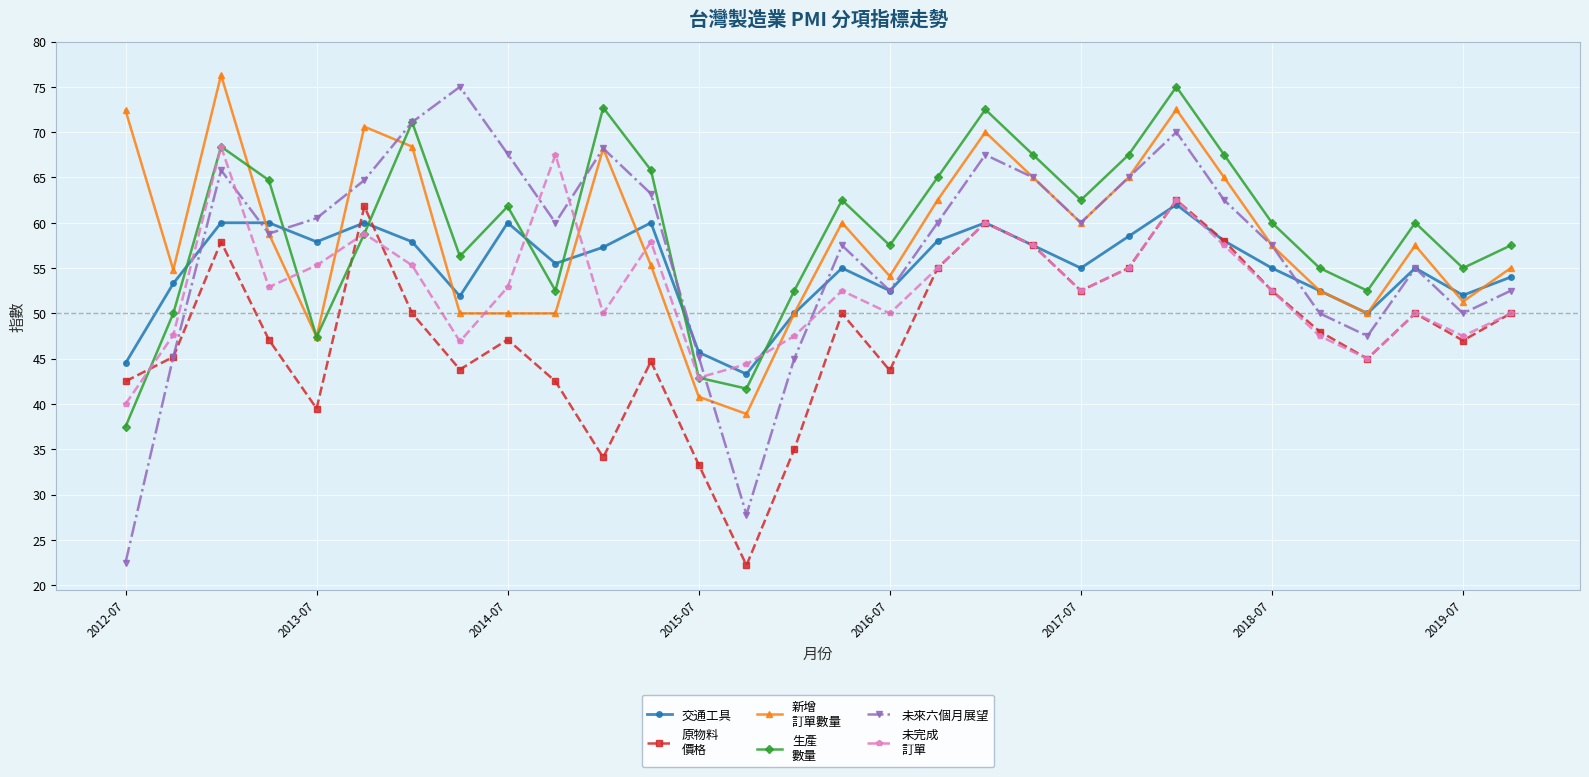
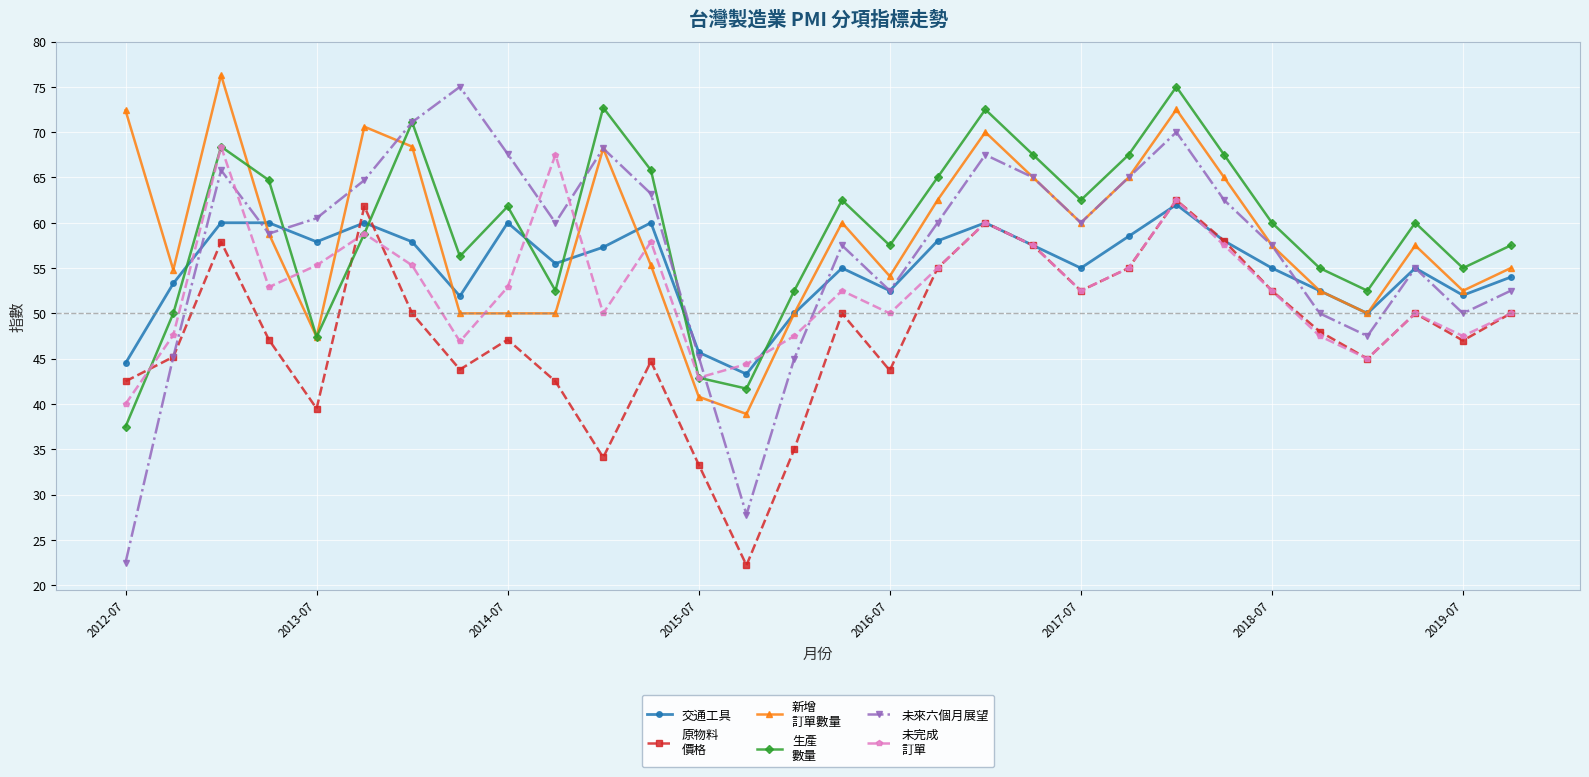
  {
    "交通工具": {
      "2012-07": 45,
      "2013-07": 58,
      "2014-07": 60,
      "2015-07": 46,
      "2017-07": 55,
      "2018-07": 55,
      "2019-07": 52
    },
    "原物料 價格": {
      "2012-07": 43,
      "2013-07": 40,
      "2014-07": 47,
      "2015-07": 33,
      "2016-07": 44,
      "2019-07": 47
    },
    "新增 訂單數量": {
      "2012-07": 72,
      "2014-07": 50,
      "2015-07": 41,
      "2016-07": 54,
-     "2019-07": 51
+     "2019-07": 53
    },
    "生產 數量": {
      "2012-07": 38,
      "2014-07": 62,
      "2016-07": 58,
      "2017-07": 63,
      "2018-07": 60,
      "2019-07": 55
    },
    "未來六個月展望": {
      "2012-07": 23,
      "2013-07": 61,
      "2014-07": 68,
      "2015-07": 45,
      "2019-07": 50
    },
    "未完成 訂單": {
      "2012-07": 40,
      "2013-07": 55,
      "2014-07": 53,
      "2016-07": 50,
      "2019-07": 48
    }
  }
